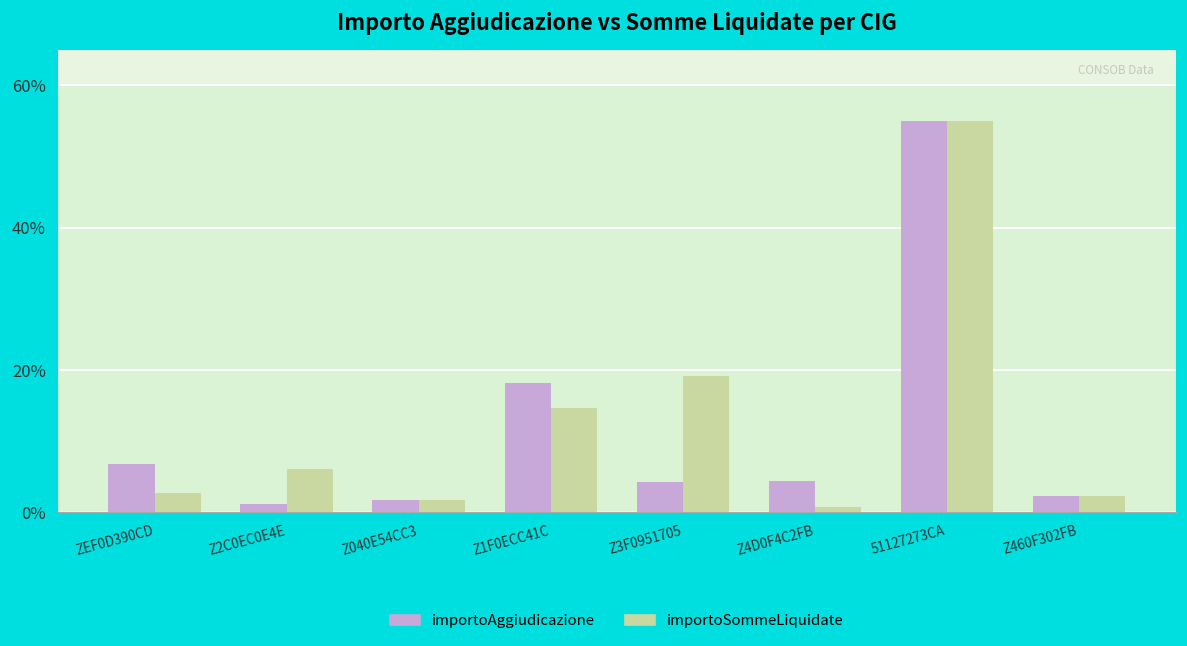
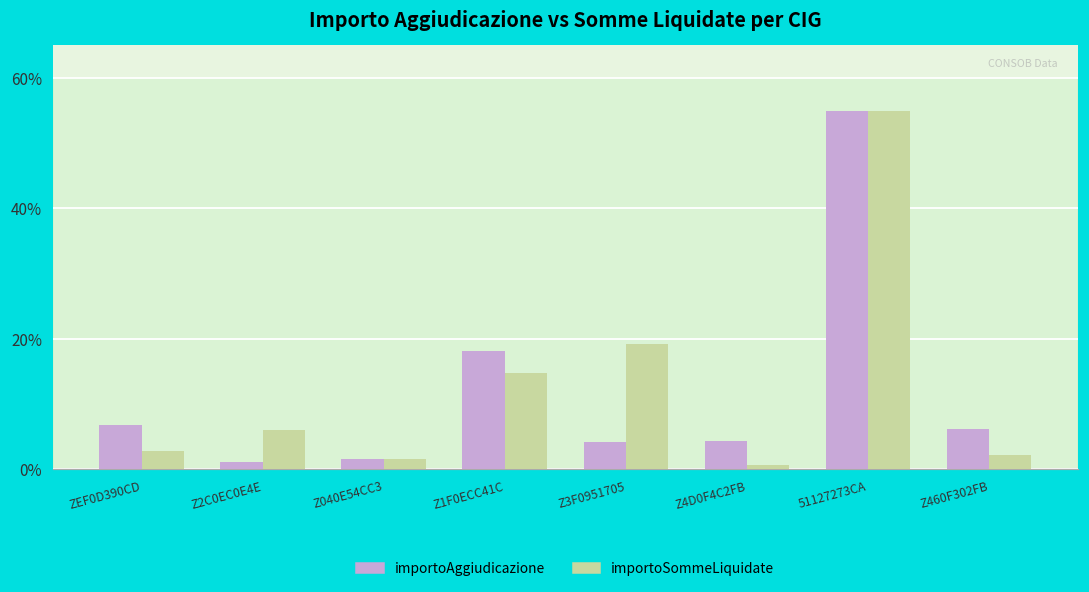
  {
    "importoAggiudicazione": {
      "ZEF0D390CD": "7%",
      "Z2C0EC0E4E": "1%",
      "Z040E54CC3": "2%",
      "Z1F0ECC41C": "18%",
      "Z3F0951705": "4%",
      "Z4D0F4C2FB": "4%",
      "51127273CA": "55%",
-     "Z460F302FB": "2%"
+     "Z460F302FB": "6%"
    },
    "importoSommeLiquidate": {
      "ZEF0D390CD": "3%",
      "Z2C0EC0E4E": "6%",
      "Z040E54CC3": "2%",
      "Z1F0ECC41C": "15%",
      "Z3F0951705": "19%",
      "Z4D0F4C2FB": "1%",
      "51127273CA": "55%",
      "Z460F302FB": "2%"
    }
  }
